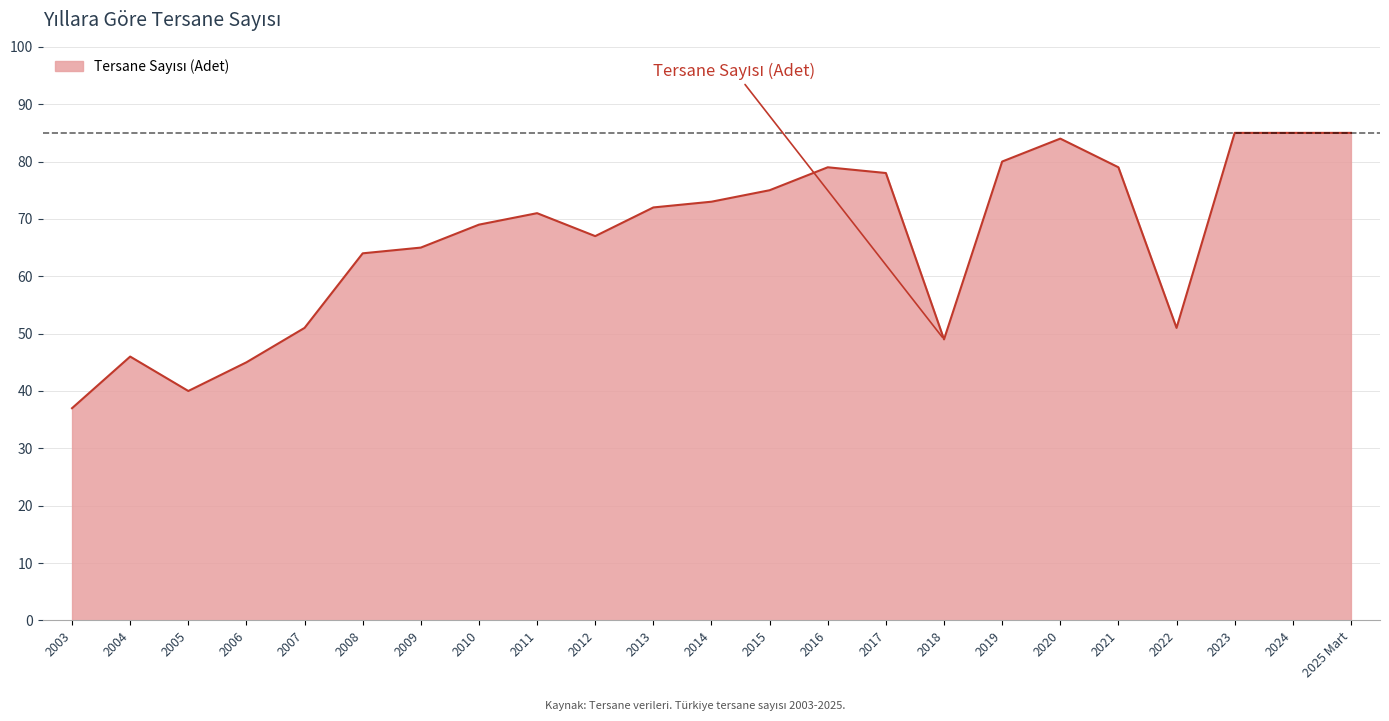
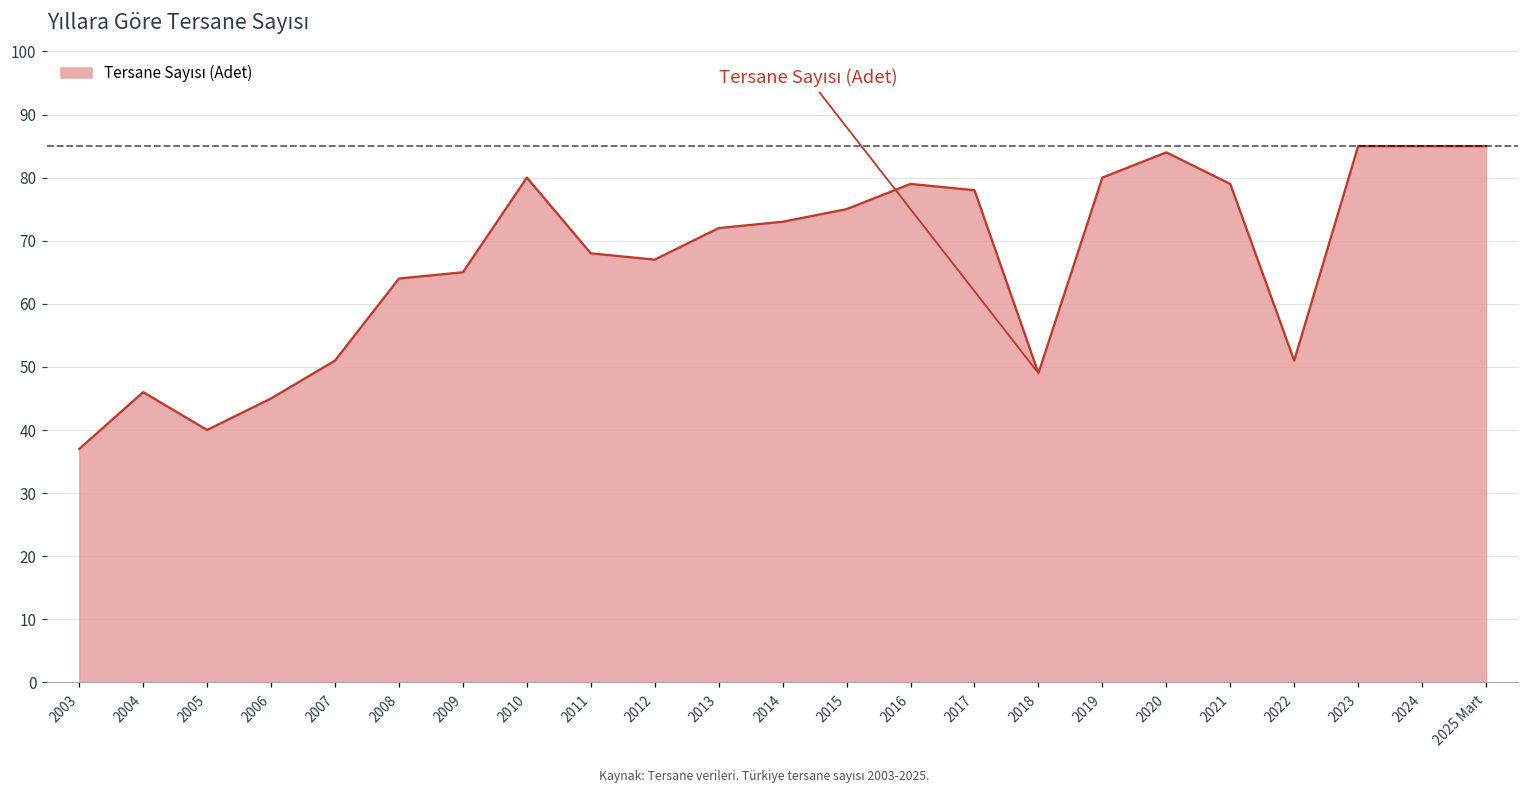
  {
    "2003": 37,
    "2004": 46,
    "2005": 40,
    "2006": 45,
    "2007": 51,
    "2008": 64,
    "2009": 65,
-   "2010": 69,
-   "2011": 71,
+   "2010": 80,
+   "2011": 68,
    "2012": 67,
    "2013": 72,
    "2014": 73,
    "2015": 75,
    "2016": 79,
    "2017": 78,
    "2018": 49,
    "2019": 80,
    "2020": 84,
    "2021": 79,
    "2022": 51,
    "2023": 85,
    "2024": 85,
    "2025 Mart": 85
  }
